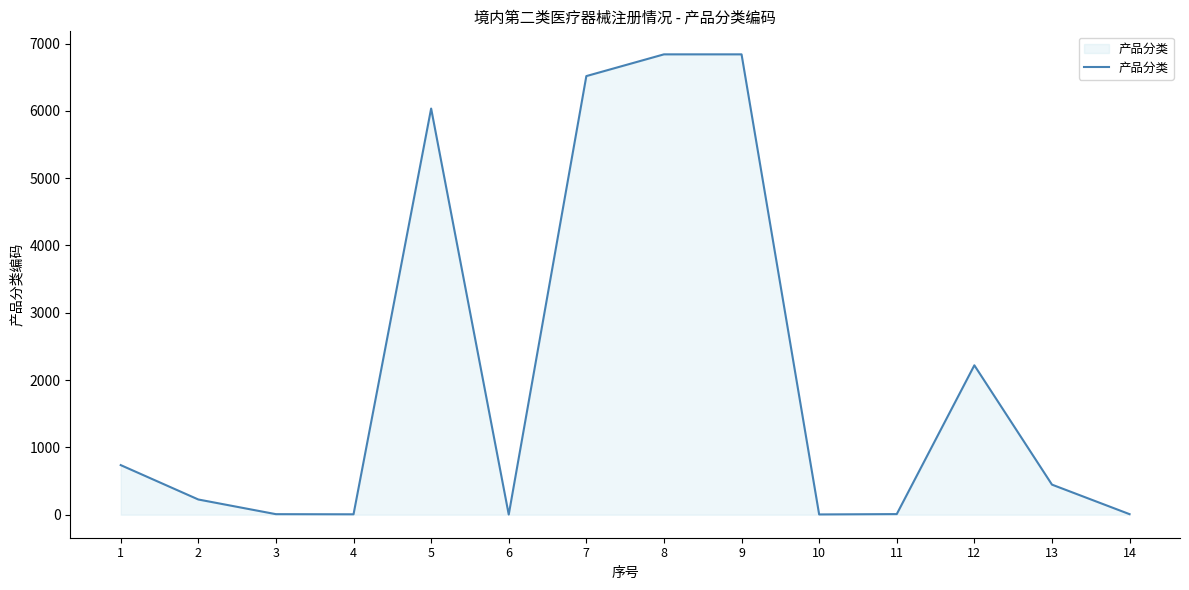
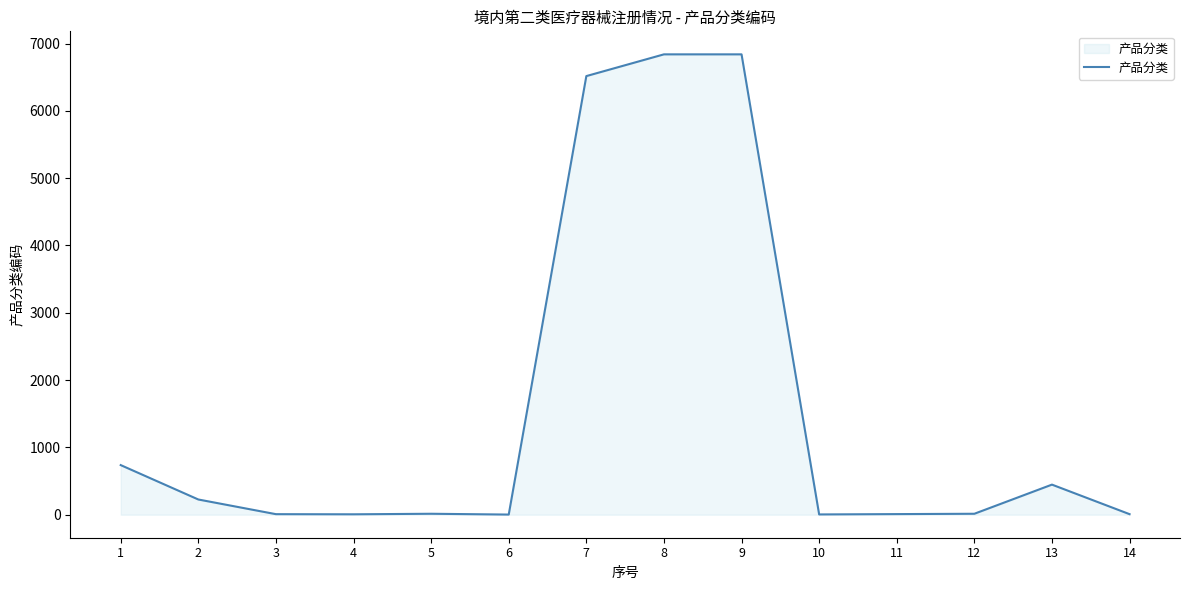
  {
    "1": 700,
    "2": 200,
    "3": 0,
    "4": 0,
-   "5": 6000,
+   "5": 0,
    "6": 0,
    "7": 6500,
    "8": 6800,
    "9": 6800,
    "10": 0,
    "11": 0,
-   "12": 2200,
+   "12": 0,
    "13": 400,
    "14": 0
  }
